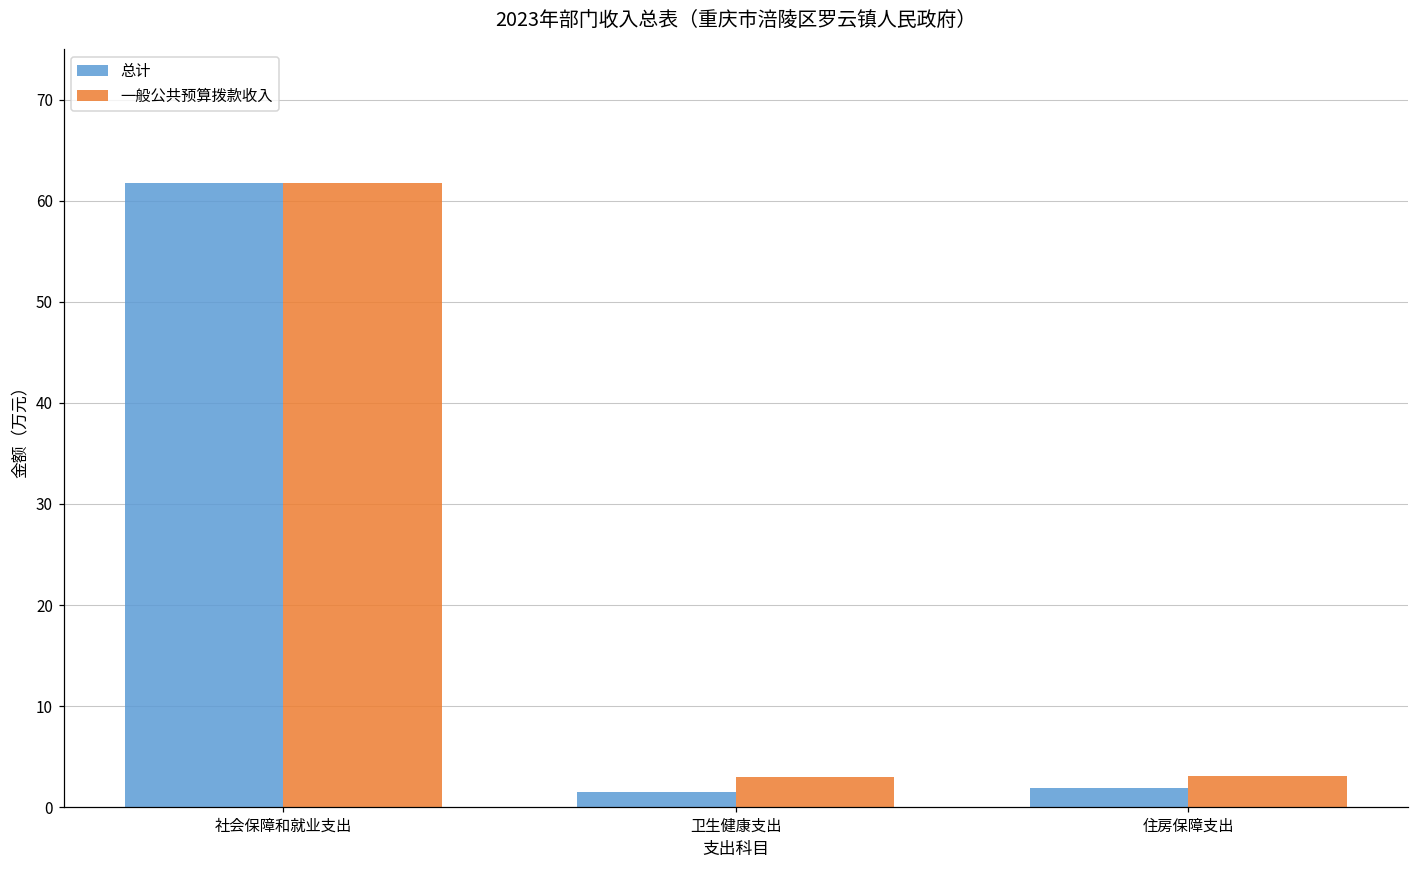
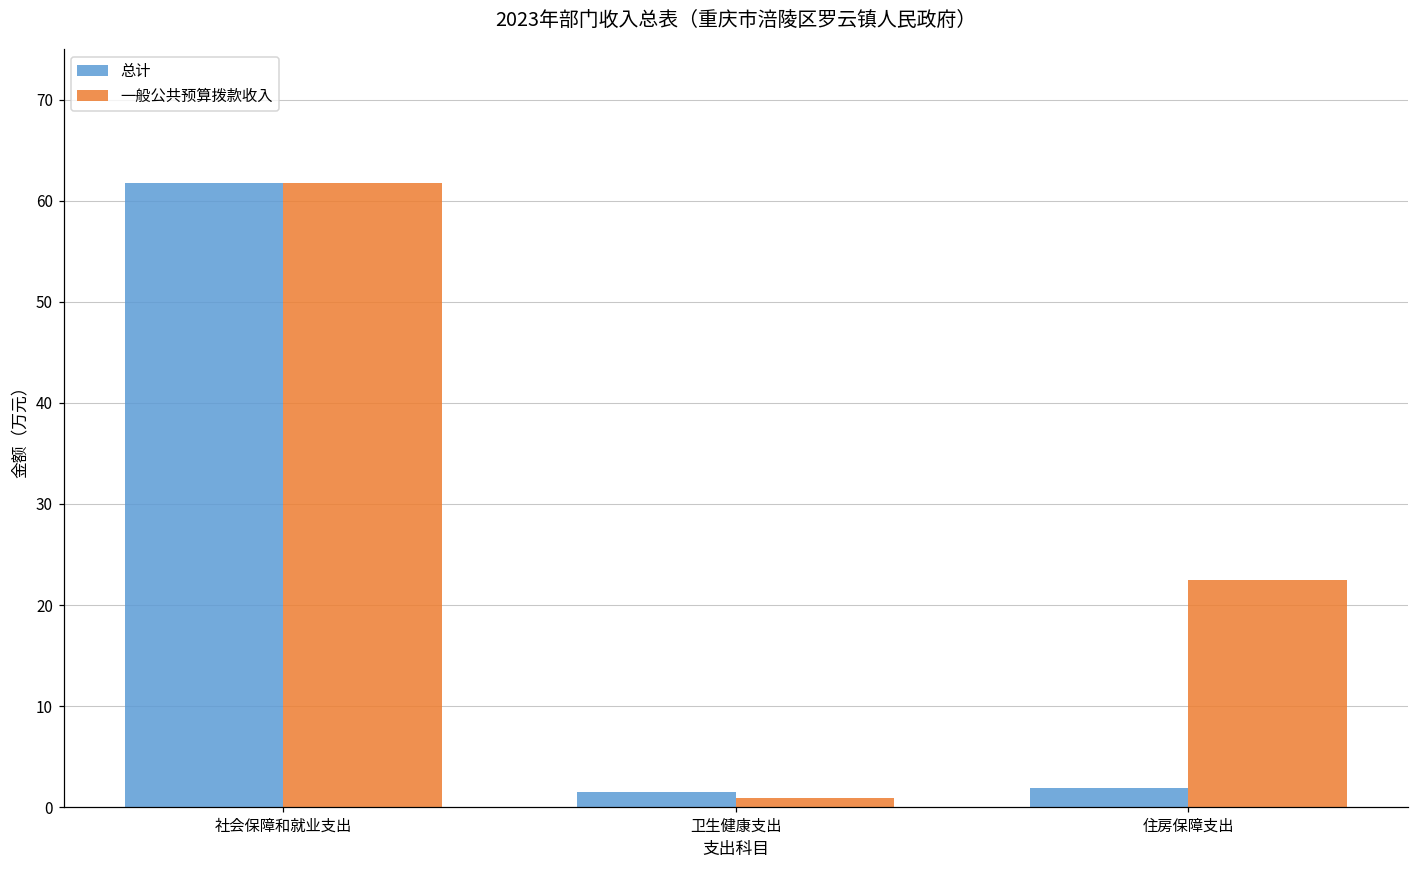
  {
    "总计": {
      "社会保障和就业支出": 62,
      "卫生健康支出": 2,
      "住房保障支出": 2
    },
    "一般公共预算拨款收入": {
      "社会保障和就业支出": 62,
-     "卫生健康支出": 3,
-     "住房保障支出": 3
+     "卫生健康支出": 1,
+     "住房保障支出": 22
    }
  }
